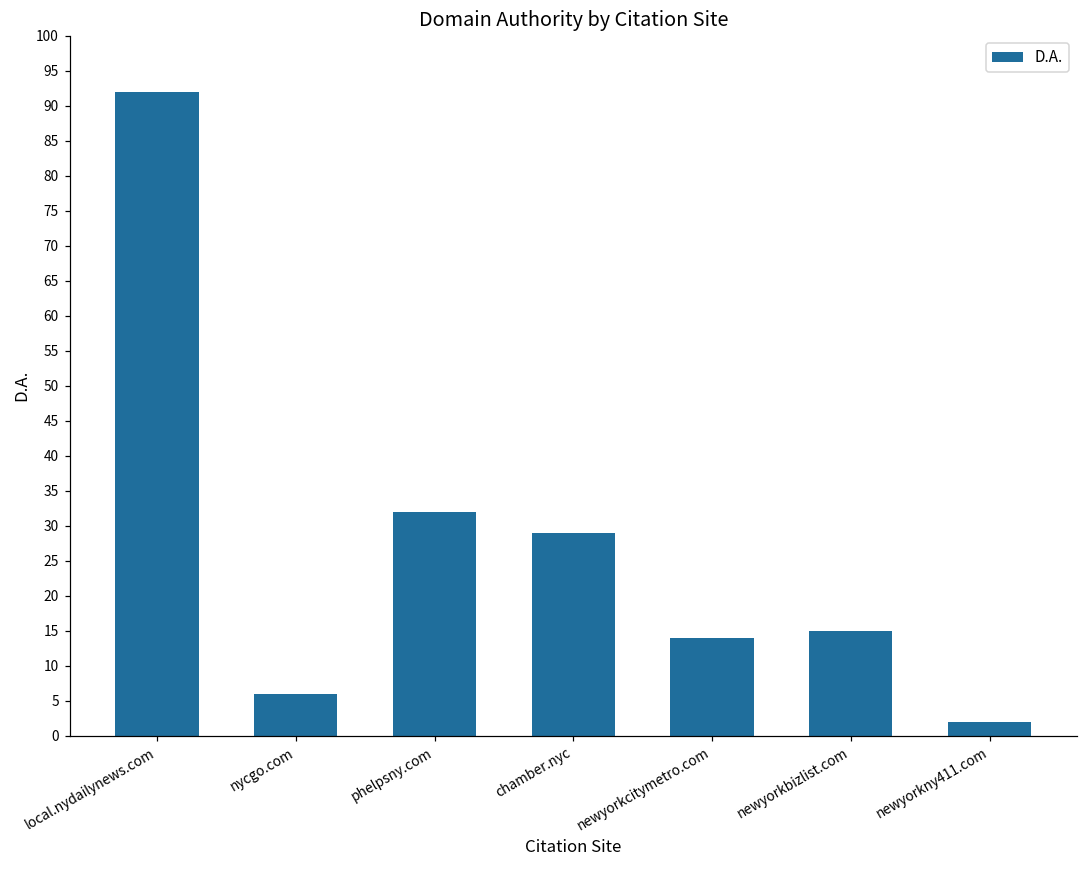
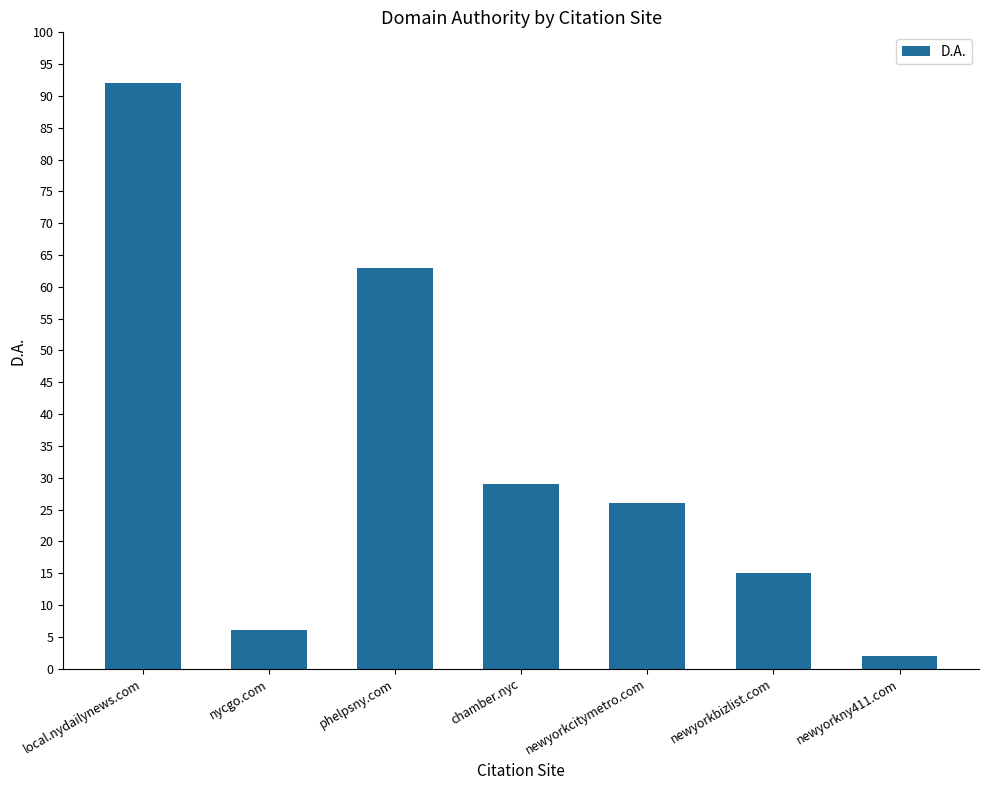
  {
    "local.nydailynews.com": 92,
    "nycgo.com": 6,
-   "phelpsny.com": 32,
+   "phelpsny.com": 63,
    "chamber.nyc": 29,
-   "newyorkcitymetro.com": 14,
+   "newyorkcitymetro.com": 26,
    "newyorkbizlist.com": 15,
    "newyorkny411.com": 2
  }
